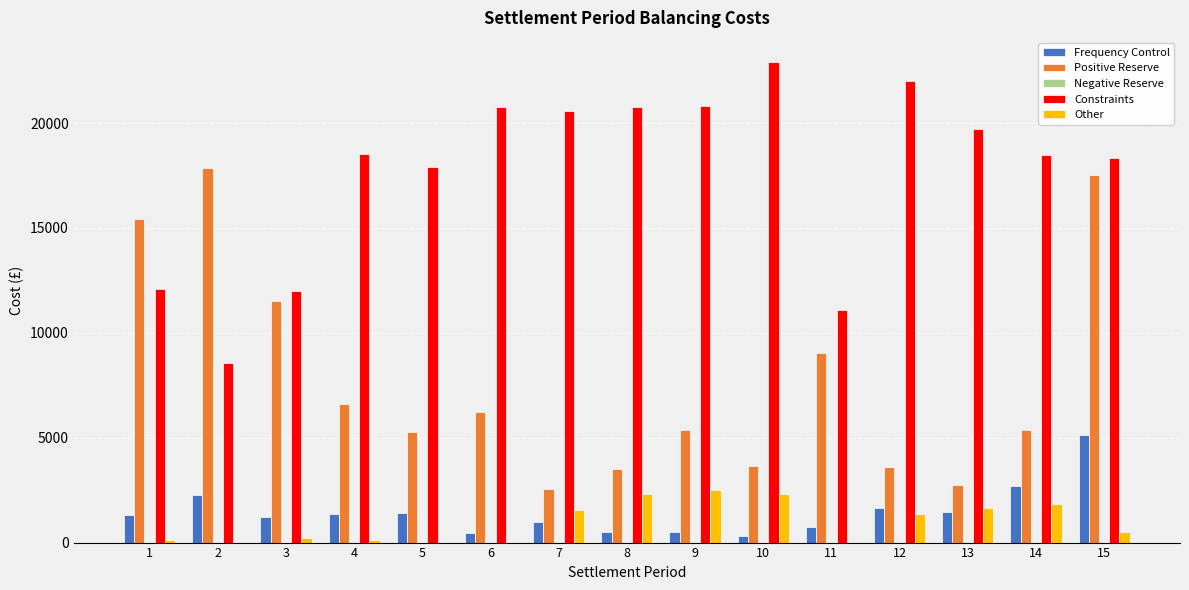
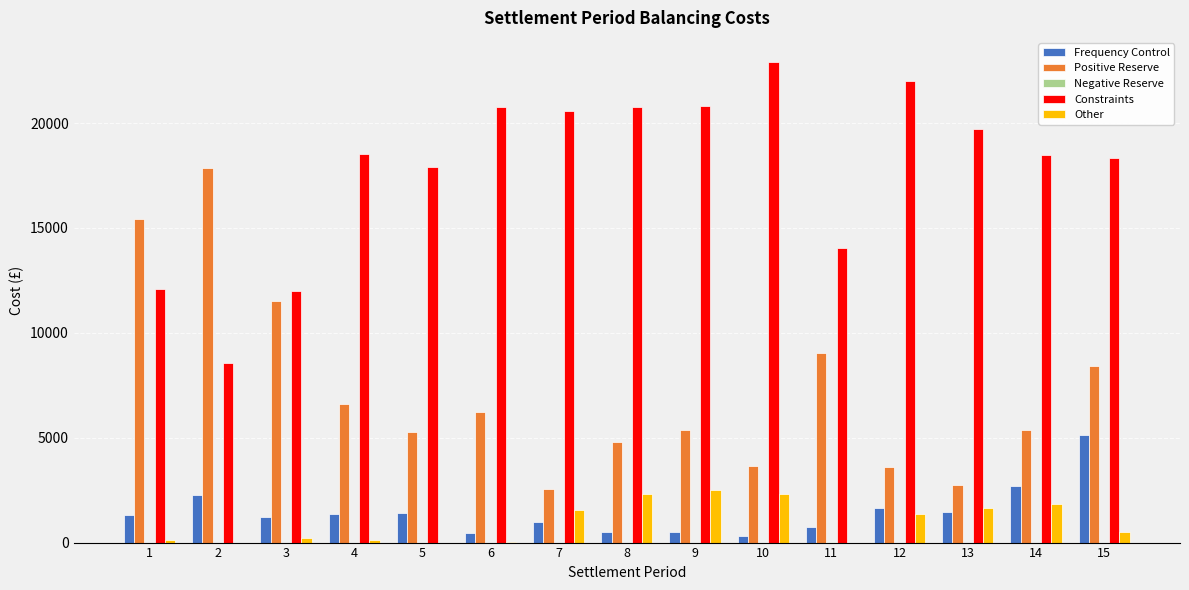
  {
    "Frequency Control": {
      "1": 1300,
      "2": 2300,
      "3": 1200,
      "4": 1400,
      "5": 1400,
      "6": 500,
      "7": 1000,
      "8": 500,
      "9": 500,
      "10": 300,
      "11": 800,
      "12": 1600,
      "13": 1400,
      "14": 2700,
      "15": 5100
    },
    "Positive Reserve": {
      "1": 15400,
      "2": 17900,
      "3": 11500,
      "4": 6600,
      "5": 5300,
      "6": 6200,
      "7": 2600,
-     "8": 3500,
+     "8": 4800,
      "9": 5300,
      "10": 3700,
      "11": 9000,
      "12": 3600,
      "13": 2700,
      "14": 5300,
-     "15": 17500
+     "15": 8400
    },
    "Negative Reserve": {
      "1": 0,
      "2": 0,
      "3": 0,
      "4": 0,
      "5": 0,
      "6": 0,
      "7": 0,
      "8": 0,
      "9": 0,
      "10": 0,
      "12": 0,
      "13": 0,
      "14": 0,
      "15": 0
    },
    "Constraints": {
      "1": 12100,
      "2": 8600,
      "3": 12000,
      "4": 18500,
      "5": 17900,
      "6": 20800,
      "7": 20600,
      "8": 20800,
      "9": 20800,
      "10": 22900,
-     "11": 11100,
+     "11": 14100,
      "12": 22000,
      "13": 19700,
      "14": 18500,
      "15": 18300
    },
    "Other": {
      "2": 0,
      "3": 200,
      "4": 100,
      "7": 1600,
      "8": 2300,
      "9": 2500,
      "10": 2300,
      "11": 0,
      "12": 1400,
      "13": 1700,
      "14": 1800,
      "15": 500
    }
  }
